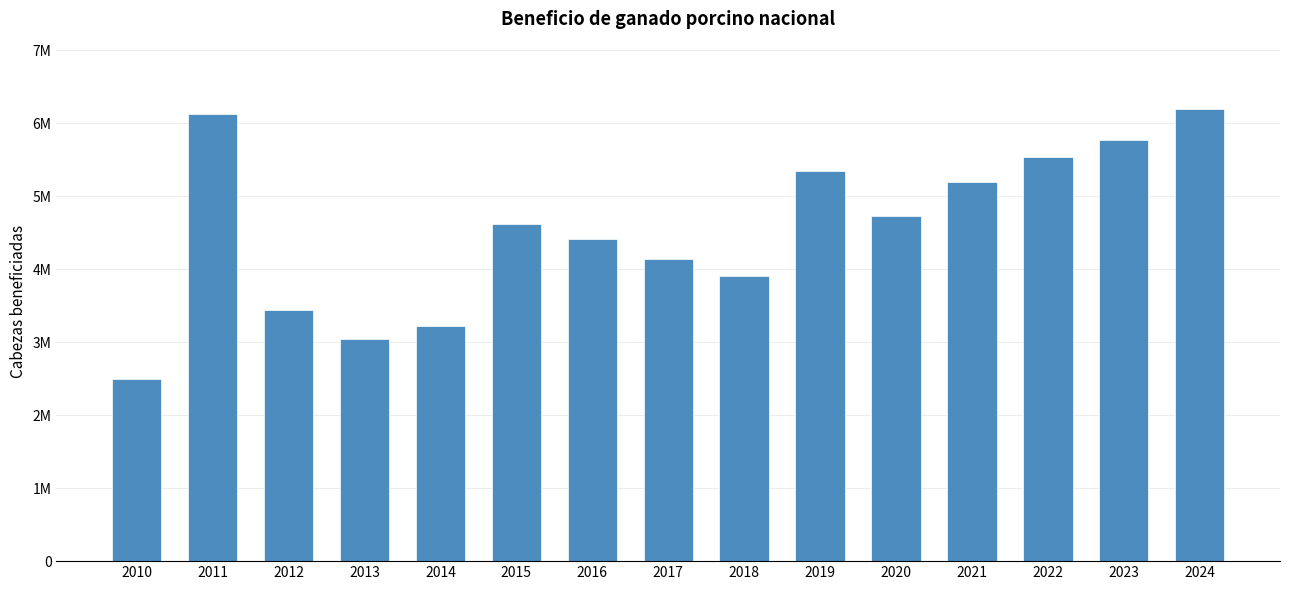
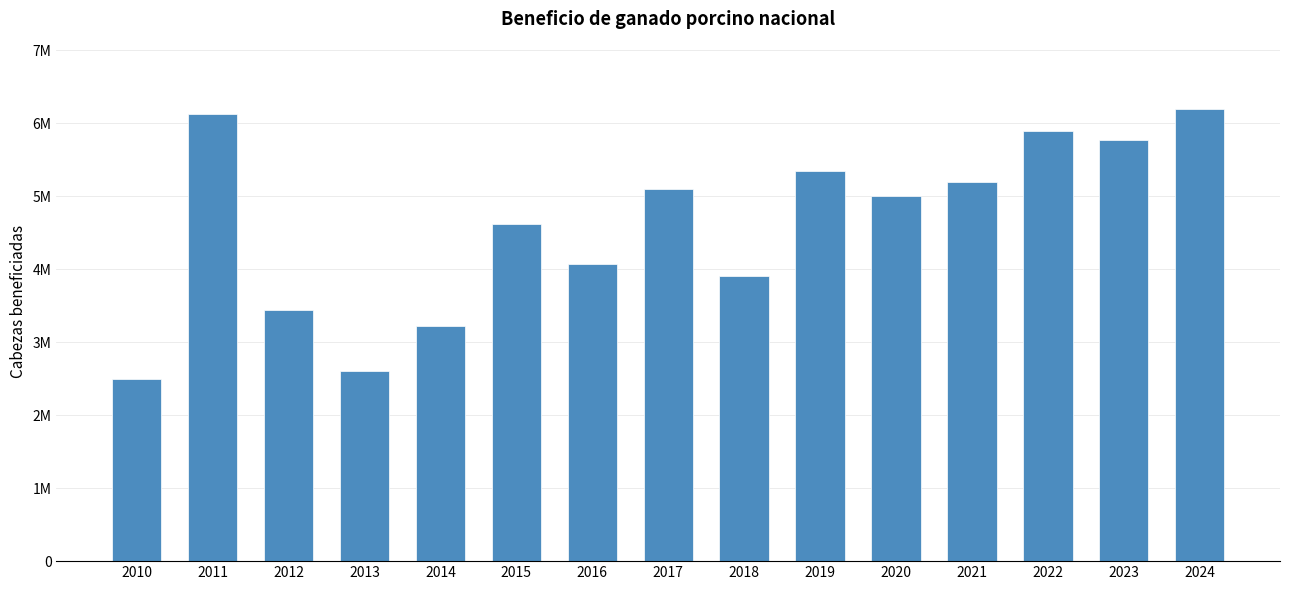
  {
    "2010": 2500000,
    "2011": 6100000,
    "2012": 3400000,
-   "2013": 3000000,
+   "2013": 2600000,
    "2014": 3200000,
    "2015": 4600000,
-   "2016": 4400000,
-   "2017": 4100000,
+   "2016": 4100000,
+   "2017": 5100000,
    "2018": 3900000,
    "2019": 5300000,
-   "2020": 4700000,
+   "2020": 5000000,
    "2021": 5200000,
-   "2022": 5500000,
+   "2022": 5900000,
    "2023": 5800000,
    "2024": 6200000
  }
